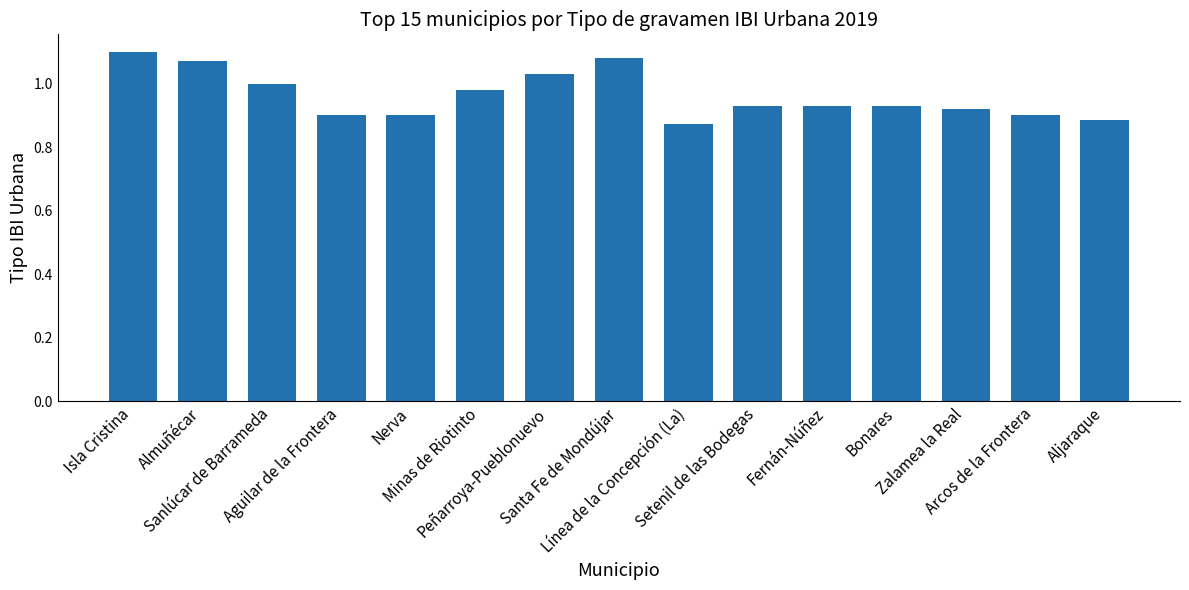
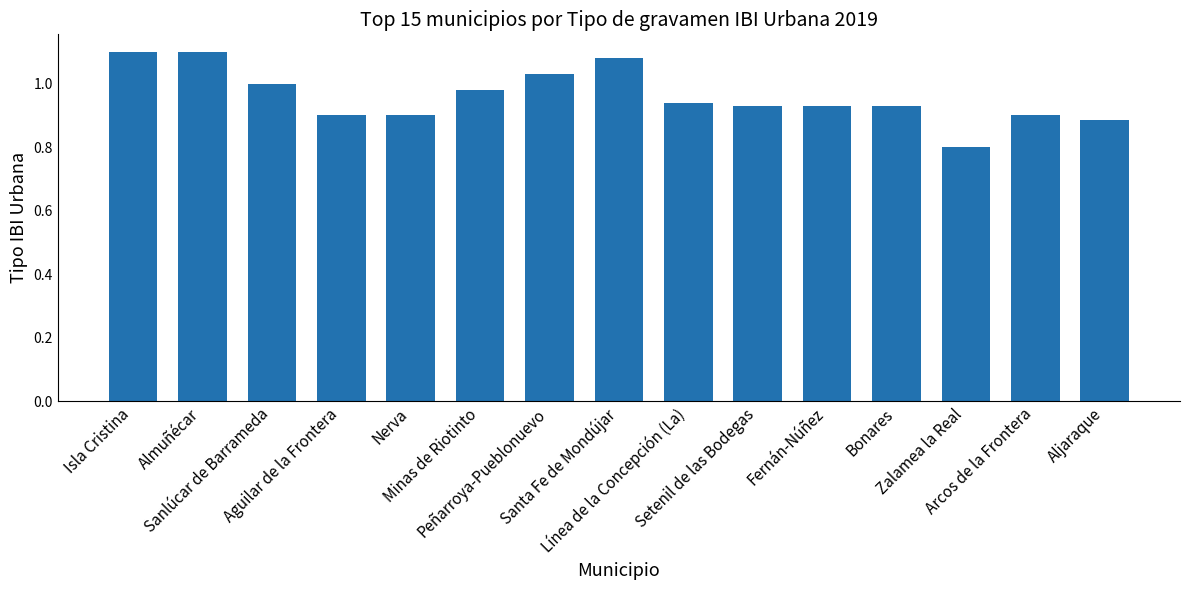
  {
    "Isla Cristina": 1.10,
-   "Almuñécar": 1.07,
+   "Almuñécar": 1.10,
    "Sanlúcar de Barrameda": 1.00,
    "Aguilar de la Frontera": 0.90,
    "Nerva": 0.90,
    "Minas de Riotinto": 0.98,
    "Peñarroya-Pueblonuevo": 1.03,
    "Santa Fe de Mondújar": 1.08,
-   "Línea de la Concepción (La)": 0.87,
+   "Línea de la Concepción (La)": 0.94,
    "Setenil de las Bodegas": 0.93,
    "Fernán-Núñez": 0.93,
    "Bonares": 0.93,
-   "Zalamea la Real": 0.92,
+   "Zalamea la Real": 0.80,
    "Arcos de la Frontera": 0.90,
    "Aljaraque": 0.89
  }
